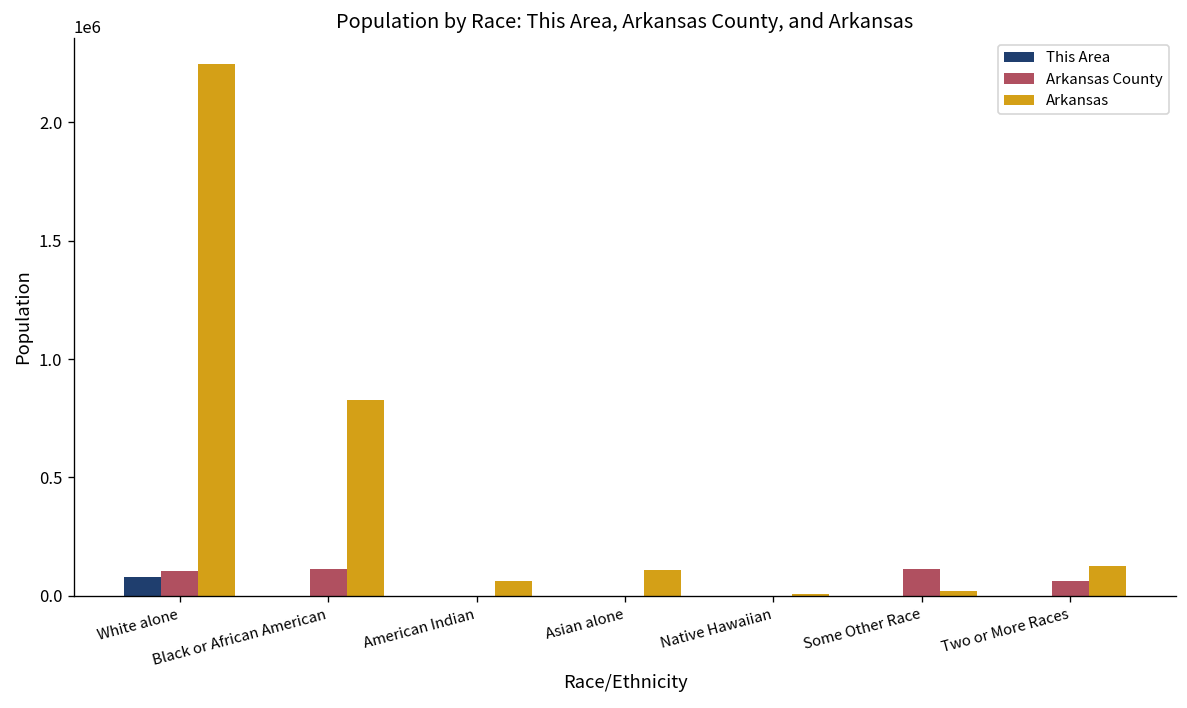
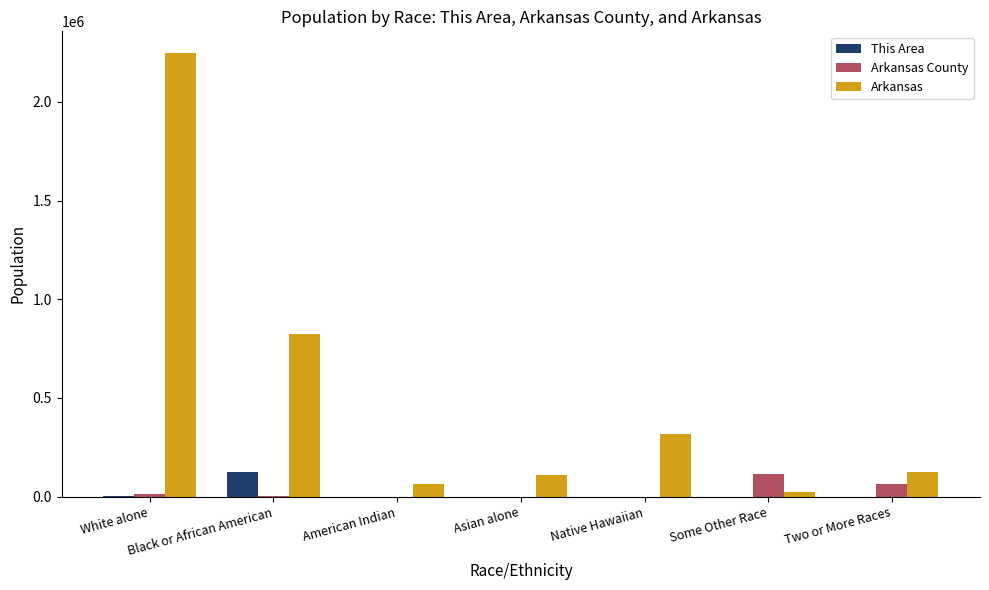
  {
    "This Area": {
-     "White alone": 80000,
-     "Black or African American": 0,
+     "White alone": 0,
+     "Black or African American": 130000,
      "Native Hawaiian": 0
    },
    "Arkansas County": {
-     "White alone": 110000,
-     "Black or African American": 110000,
+     "White alone": 10000,
+     "Black or African American": 0,
      "Some Other Race": 110000,
      "Two or More Races": 60000
    },
    "Arkansas": {
      "White alone": 2250000,
      "Black or African American": 830000,
      "American Indian": 60000,
      "Asian alone": 110000,
-     "Native Hawaiian": 10000,
+     "Native Hawaiian": 320000,
      "Some Other Race": 20000,
      "Two or More Races": 130000
    }
  }
